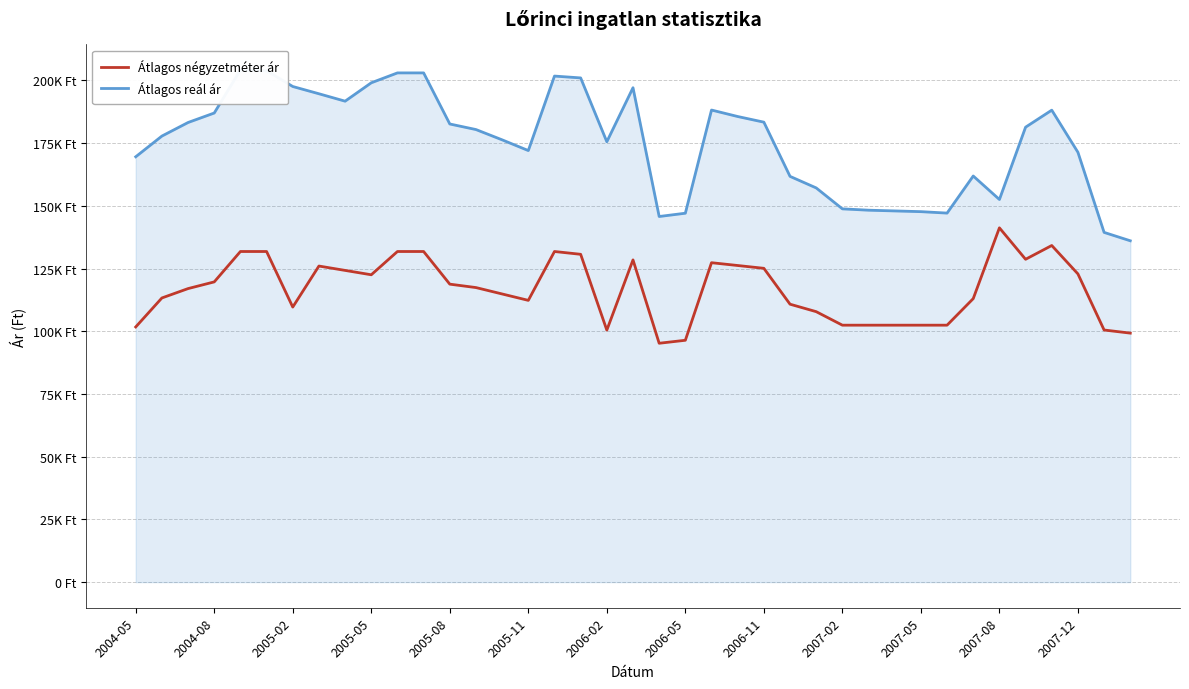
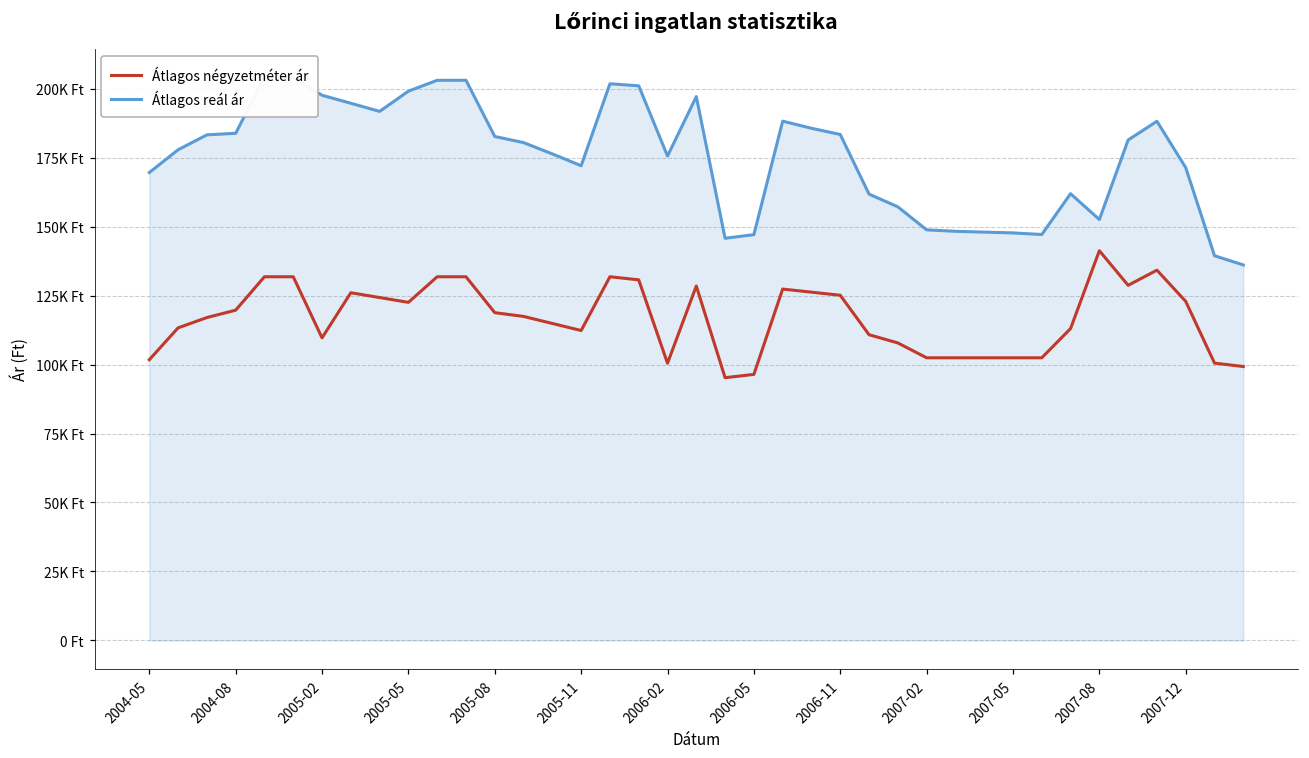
  {
    "Átlagos négyzetméter ár": {
      "2004-05": "102K Ft",
      "2004-08": "120K Ft",
      "2005-02": "110K Ft",
      "2005-05": "123K Ft",
      "2005-08": "119K Ft",
      "2005-11": "112K Ft",
      "2006-02": "100K Ft",
      "2006-05": "96K Ft",
      "2006-11": "125K Ft",
      "2007-02": "102K Ft",
      "2007-05": "102K Ft",
      "2007-08": "141K Ft",
      "2007-12": "123K Ft"
    },
    "Átlagos reál ár": {
      "2004-05": "170K Ft",
-     "2004-08": "187K Ft",
+     "2004-08": "184K Ft",
      "2005-02": "198K Ft",
      "2005-05": "199K Ft",
      "2005-08": "183K Ft",
      "2005-11": "172K Ft",
      "2006-02": "176K Ft",
      "2006-05": "147K Ft",
      "2006-11": "183K Ft",
      "2007-02": "149K Ft",
      "2007-05": "148K Ft",
      "2007-08": "153K Ft",
      "2007-12": "171K Ft"
    }
  }
